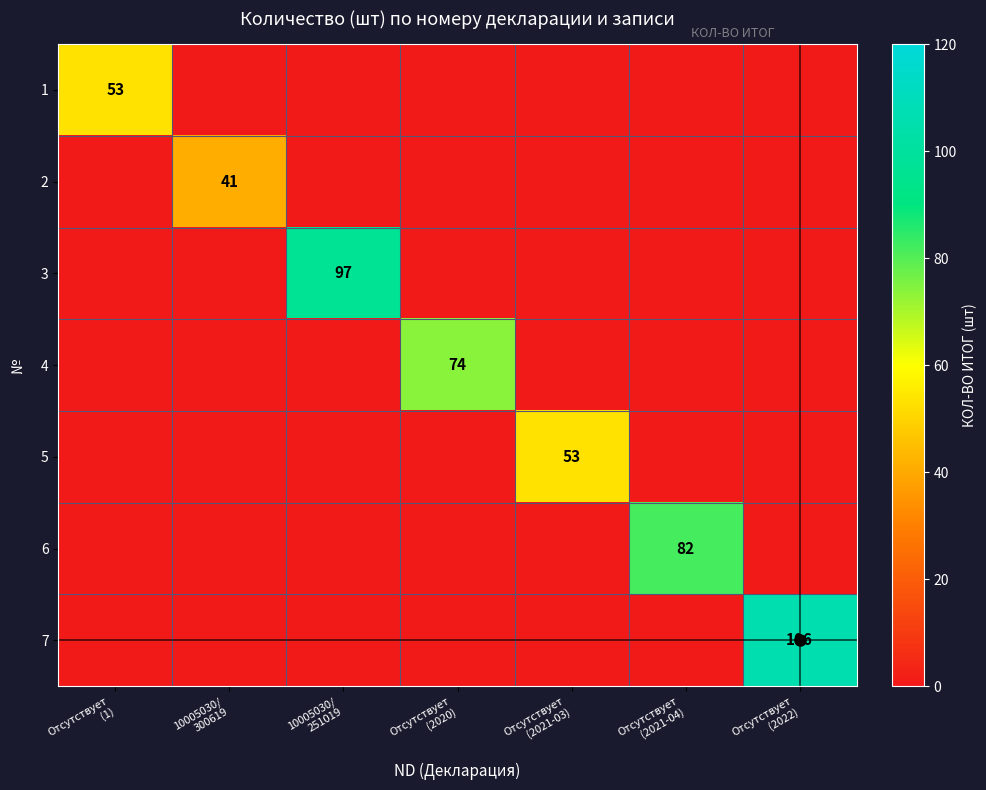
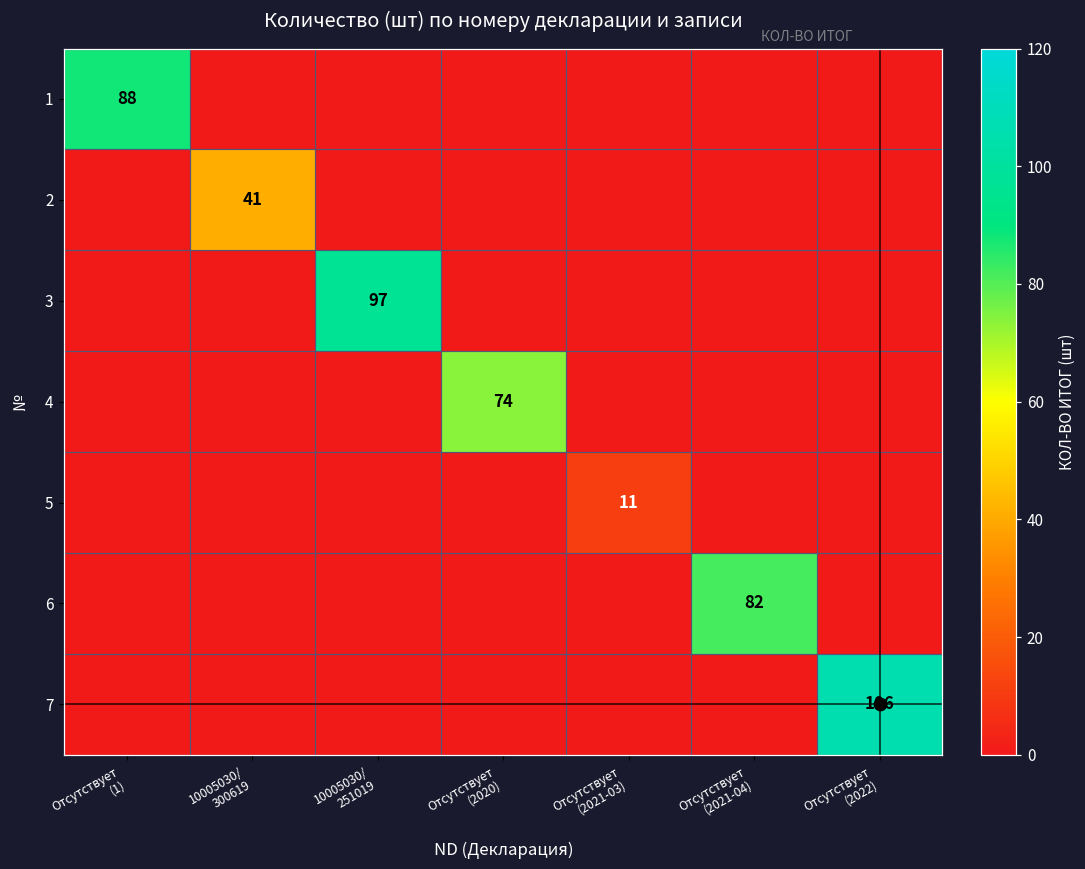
  {
    "1": {
-     "Отсутствует (1)": 53
+     "Отсутствует (1)": 88
    },
    "2": {
      "10005030/ 300619": 41
    },
    "3": {
      "10005030/ 251019": 97
    },
    "4": {
      "Отсутствует (2020)": 74
    },
    "5": {
-     "Отсутствует (2021-03)": 53
+     "Отсутствует (2021-03)": 11
    },
    "6": {
      "Отсутствует (2021-04)": 82
    }
  }
